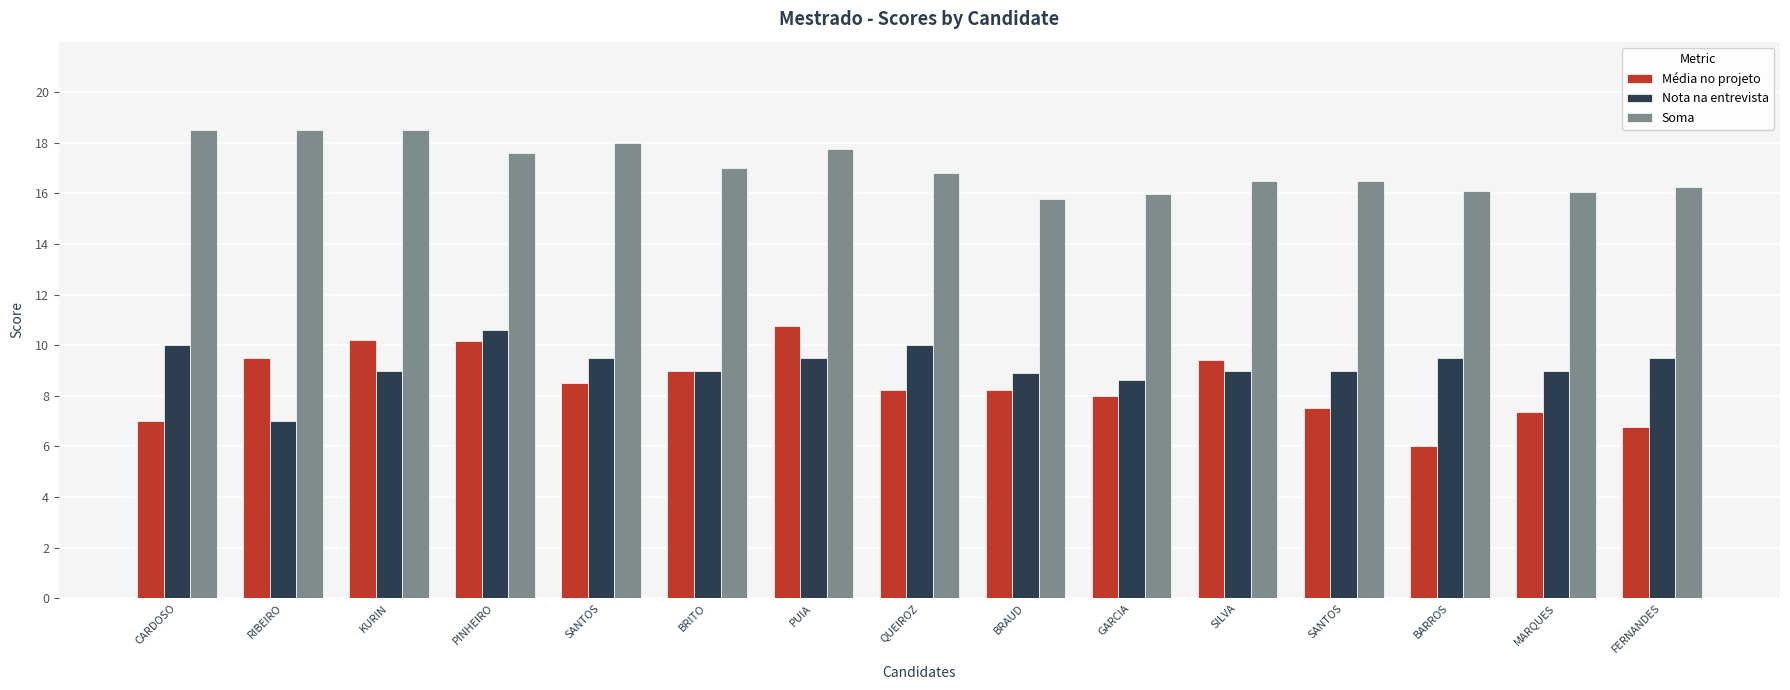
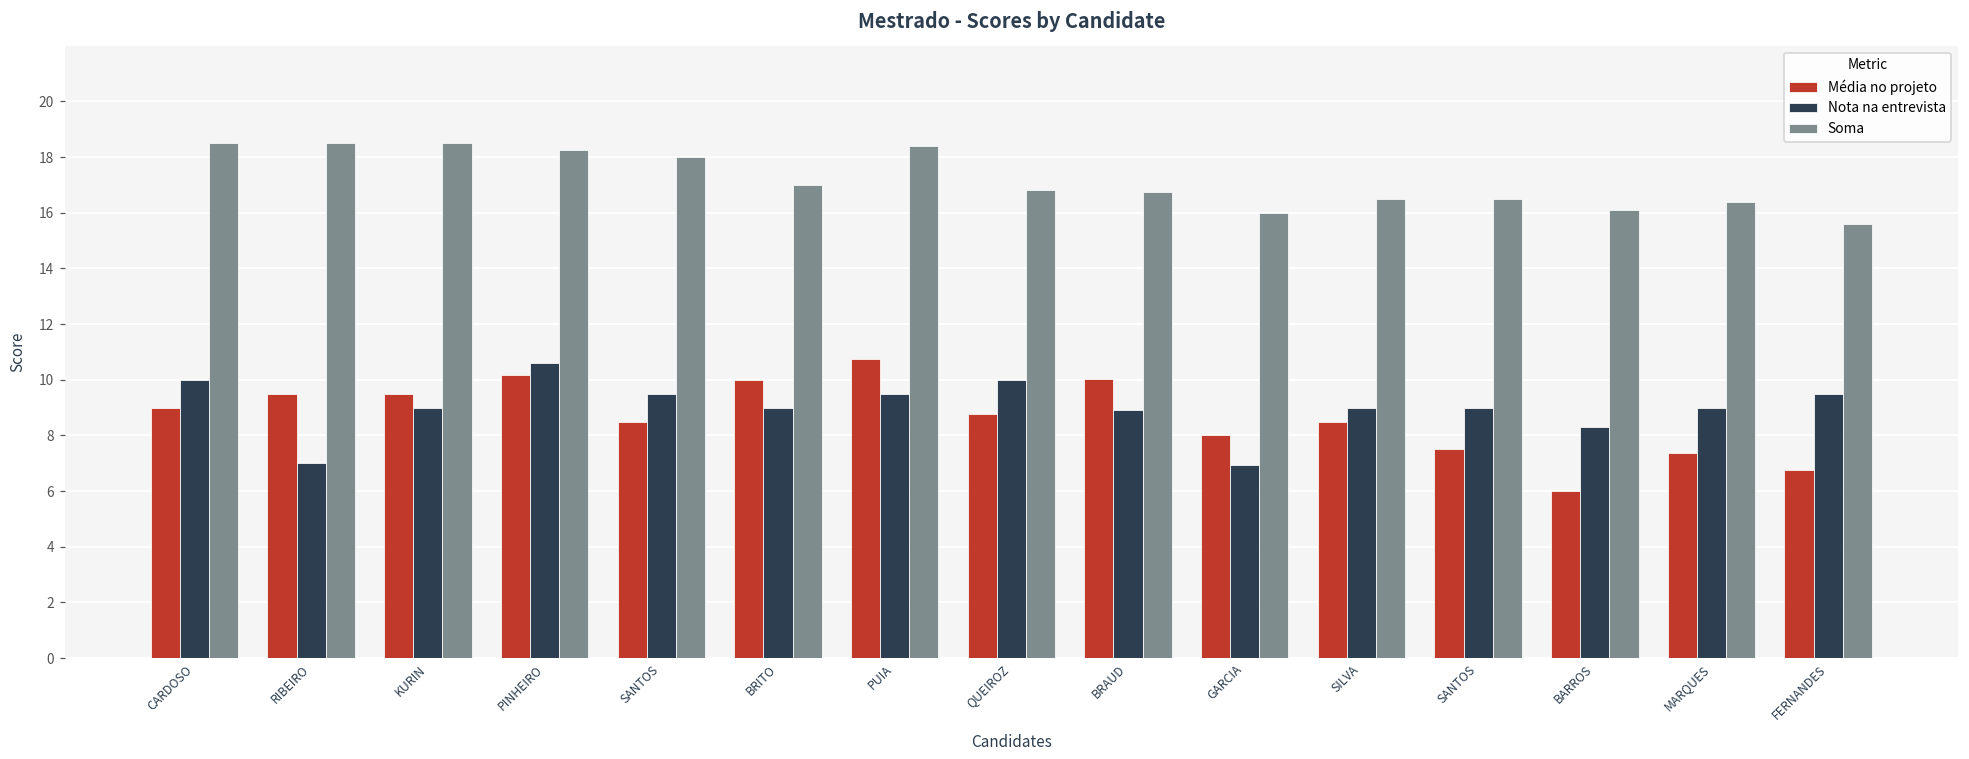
  {
    "Média no projeto": {
-     "CARDOSO": 7,
+     "CARDOSO": 9,
      "RIBEIRO": 9.5,
-     "KURIN": 10.2,
+     "KURIN": 9.5,
      "PINHEIRO": 10.2,
-     "BRITO": 9,
+     "BRITO": 10,
      "PUIA": 10.8,
-     "QUEIROZ": 8.3,
-     "BRAUD": 8.3,
+     "QUEIROZ": 8.8,
+     "BRAUD": 10.0,
      "GARCIA": 8.0,
-     "SILVA": 9.4,
+     "SILVA": 8.5,
      "BARROS": 6.0,
      "MARQUES": 7.4,
      "FERNANDES": 6.8
    },
    "Nota na entrevista": {
      "CARDOSO": 10.0,
      "RIBEIRO": 7.0,
      "KURIN": 9.0,
      "PINHEIRO": 10.6,
      "BRITO": 9.0,
      "PUIA": 9.5,
      "QUEIROZ": 10.0,
      "BRAUD": 8.9,
-     "GARCIA": 8.6,
+     "GARCIA": 6.9,
      "SILVA": 9.0,
-     "BARROS": 9.5,
+     "BARROS": 8.3,
      "MARQUES": 9.0,
      "FERNANDES": 9.5
    },
    "Soma": {
      "CARDOSO": 18.5,
      "RIBEIRO": 18.5,
      "KURIN": 18.5,
-     "PINHEIRO": 17.6,
+     "PINHEIRO": 18.3,
      "BRITO": 17.0,
-     "PUIA": 17.8,
+     "PUIA": 18.4,
      "QUEIROZ": 16.8,
-     "BRAUD": 15.8,
+     "BRAUD": 16.8,
      "GARCIA": 16.0,
      "SILVA": 16.5,
      "BARROS": 16.1,
-     "MARQUES": 16.1,
-     "FERNANDES": 16.3
+     "MARQUES": 16.4,
+     "FERNANDES": 15.6
    }
  }
